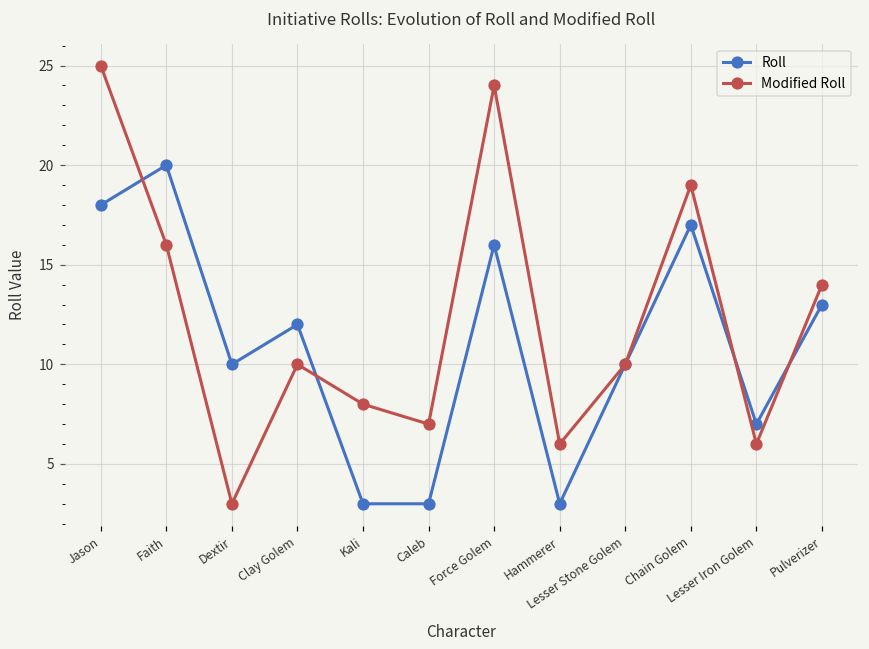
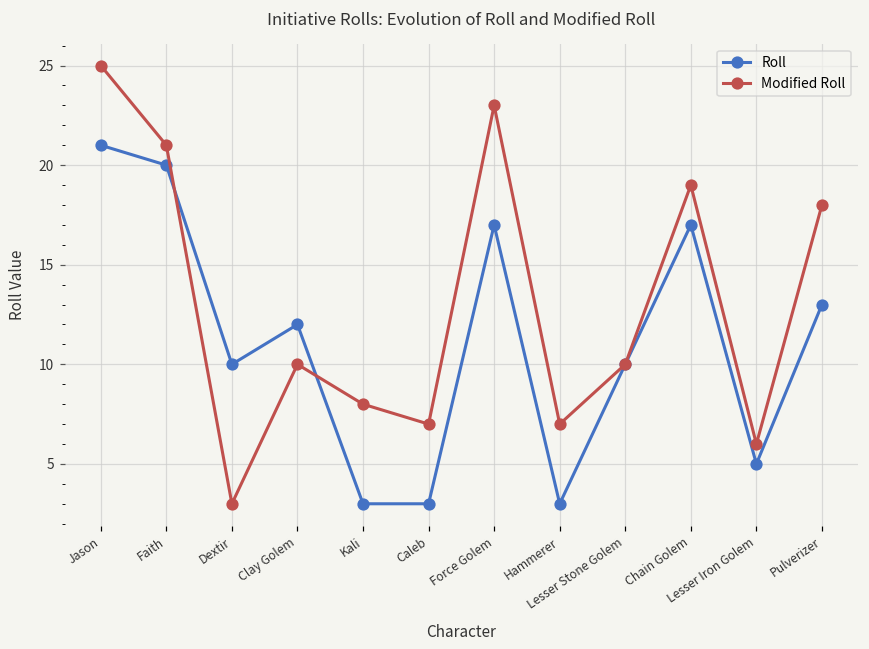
  {
    "Roll": {
-     "Jason": 18,
+     "Jason": 21,
      "Faith": 20,
      "Dextir": 10,
      "Clay Golem": 12,
      "Kali": 3,
      "Caleb": 3,
-     "Force Golem": 16,
+     "Force Golem": 17,
      "Hammerer": 3,
      "Chain Golem": 17,
-     "Lesser Iron Golem": 7,
+     "Lesser Iron Golem": 5,
      "Pulverizer": 13
    },
    "Modified Roll": {
      "Jason": 25,
-     "Faith": 16,
+     "Faith": 21,
      "Dextir": 3,
      "Clay Golem": 10,
      "Kali": 8,
      "Caleb": 7,
-     "Force Golem": 24,
-     "Hammerer": 6,
+     "Force Golem": 23,
+     "Hammerer": 7,
      "Chain Golem": 19,
      "Lesser Iron Golem": 6,
-     "Pulverizer": 14
+     "Pulverizer": 18
    }
  }
